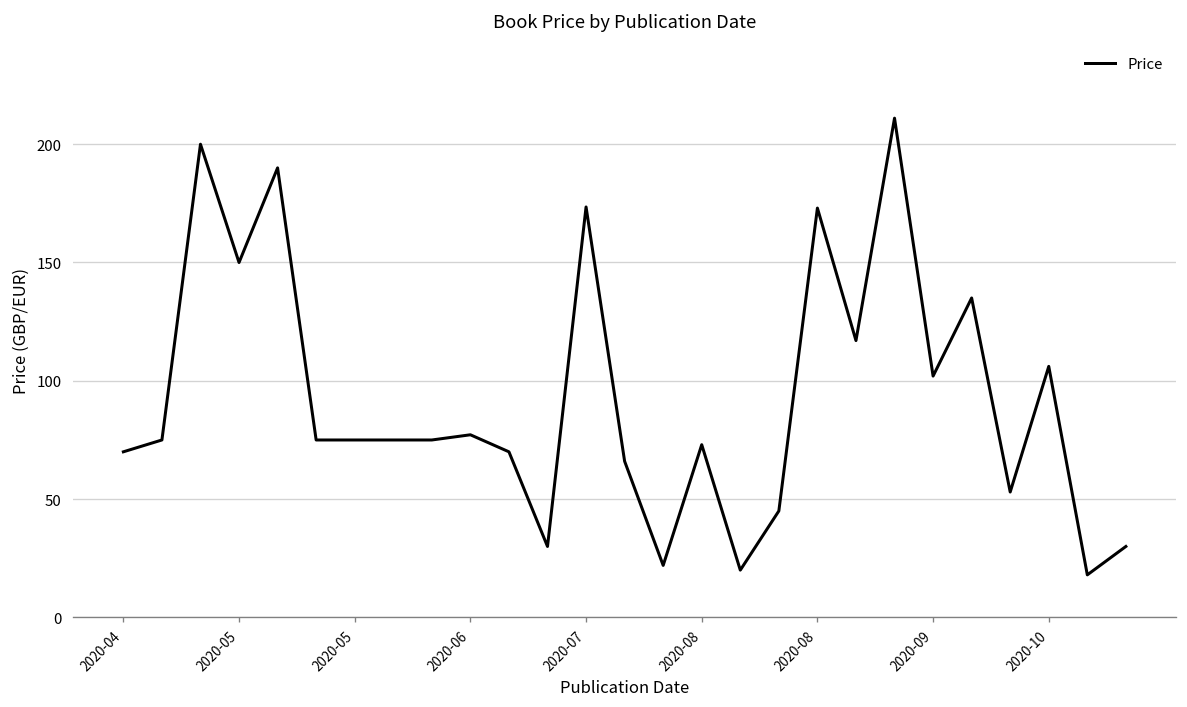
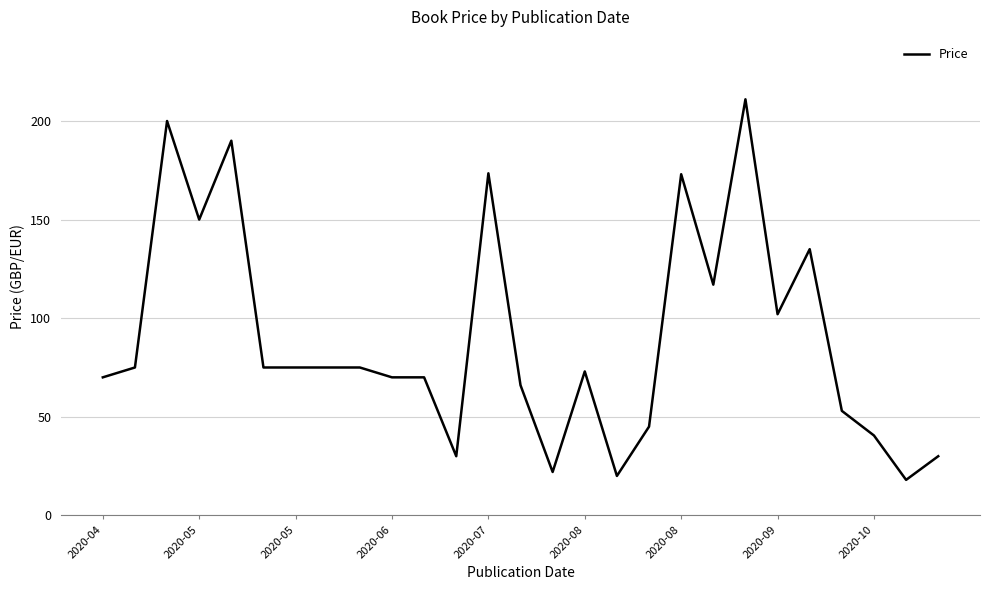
  {
    "2020-04": 70,
-   "2020-06": 77,
+   "2020-06": 70,
    "2020-07": 173,
    "2020-09": 102,
-   "2020-10": 106
+   "2020-10": 41
  }
